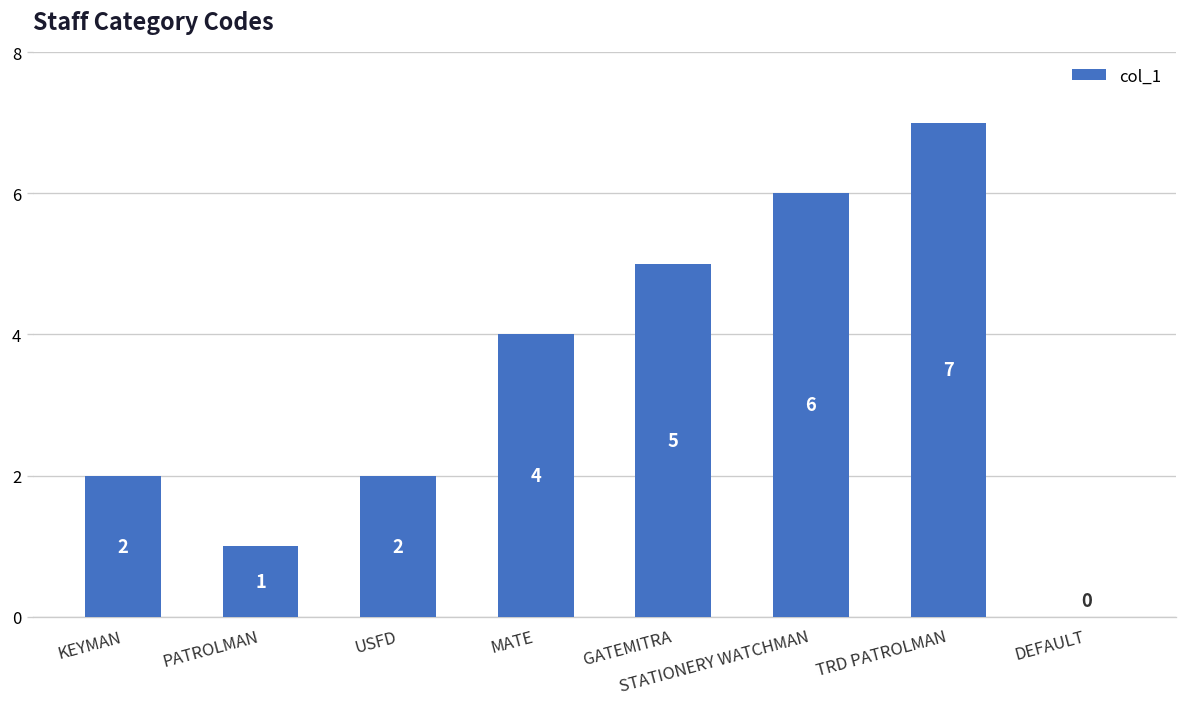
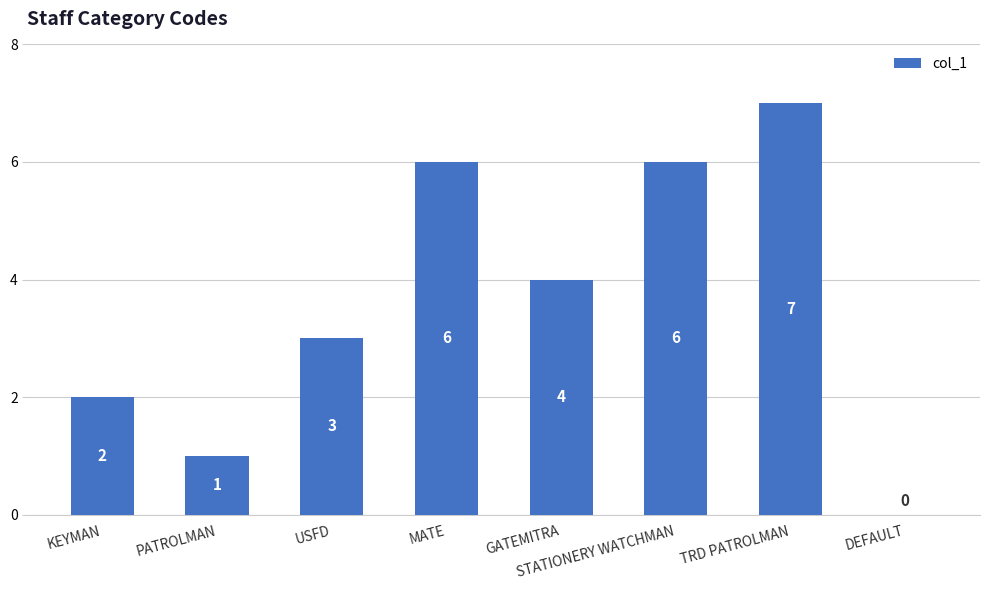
  {
    "KEYMAN": 2,
    "PATROLMAN": 1,
-   "USFD": 2,
-   "MATE": 4,
-   "GATEMITRA": 5,
+   "USFD": 3,
+   "MATE": 6,
+   "GATEMITRA": 4,
    "STATIONERY WATCHMAN": 6,
    "TRD PATROLMAN": 7,
    "DEFAULT": 0
  }
